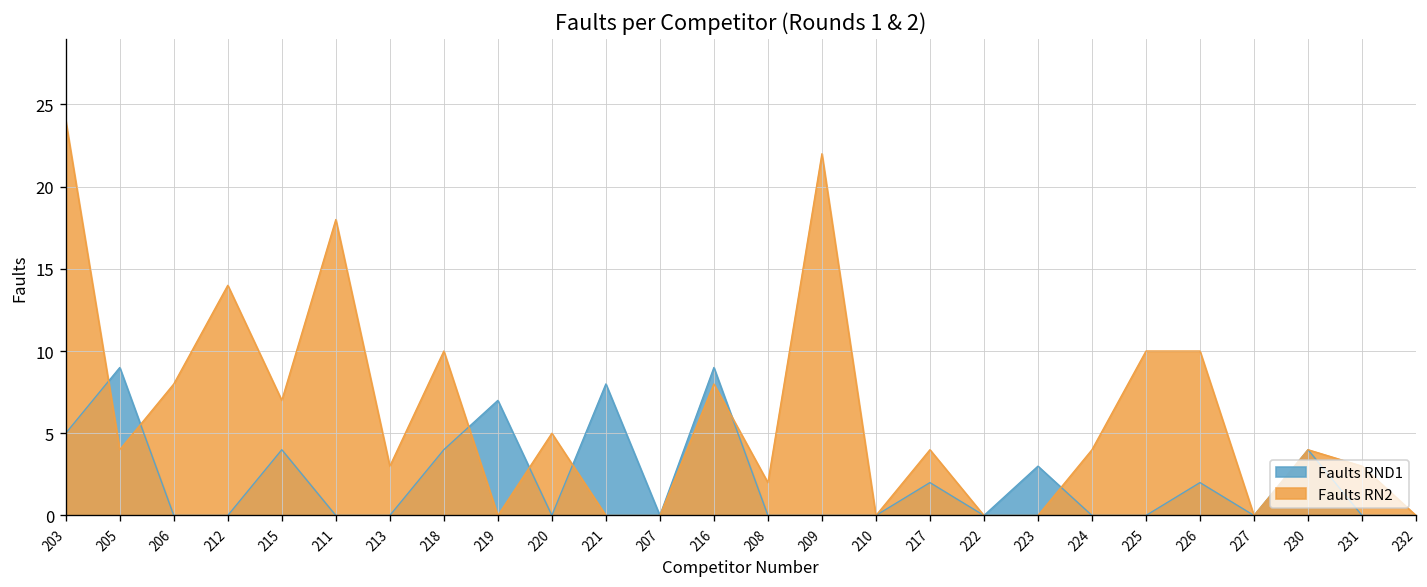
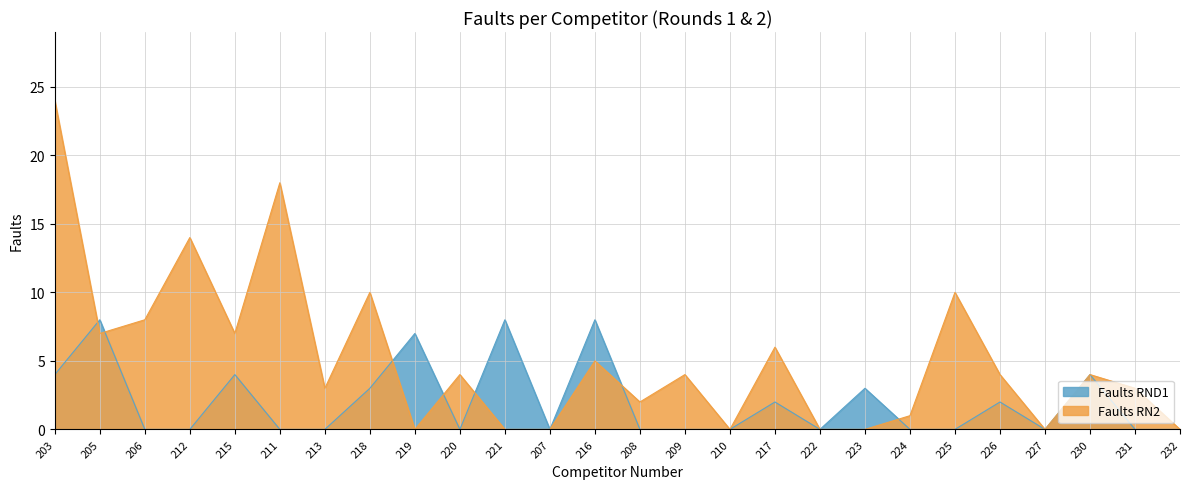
  {
    "Faults RND1": {
-     "203": 5,
-     "205": 9,
+     "203": 4,
+     "205": 8,
      "206": 0,
      "212": 0,
      "215": 4,
      "211": 0,
      "213": 0,
-     "218": 4,
+     "218": 3,
      "219": 7,
      "220": 0,
      "221": 8,
-     "216": 9,
+     "216": 8,
      "208": 0,
      "209": 0,
      "217": 2,
      "223": 3,
      "224": 0,
      "225": 0,
      "226": 2,
      "231": 0
    },
    "Faults RN2": {
      "203": 24,
-     "205": 4,
+     "205": 7,
      "206": 8,
      "212": 14,
      "215": 7,
      "211": 18,
      "213": 3,
      "218": 10,
      "219": 0,
-     "220": 5,
+     "220": 4,
      "221": 0,
-     "216": 8,
+     "216": 5,
      "208": 2,
-     "209": 22,
-     "217": 4,
+     "209": 4,
+     "217": 6,
      "223": 0,
-     "224": 4,
+     "224": 1,
      "225": 10,
-     "226": 10
+     "226": 4
    }
  }
